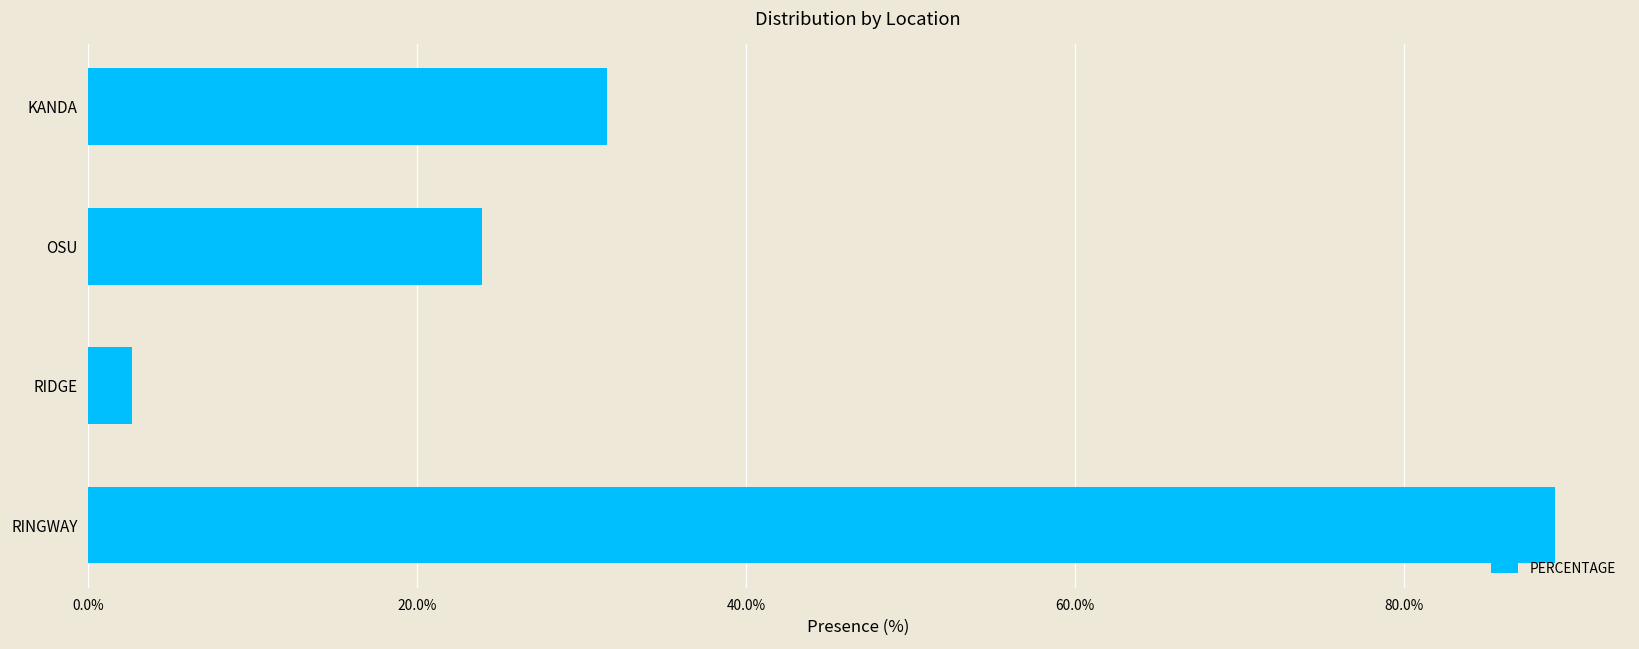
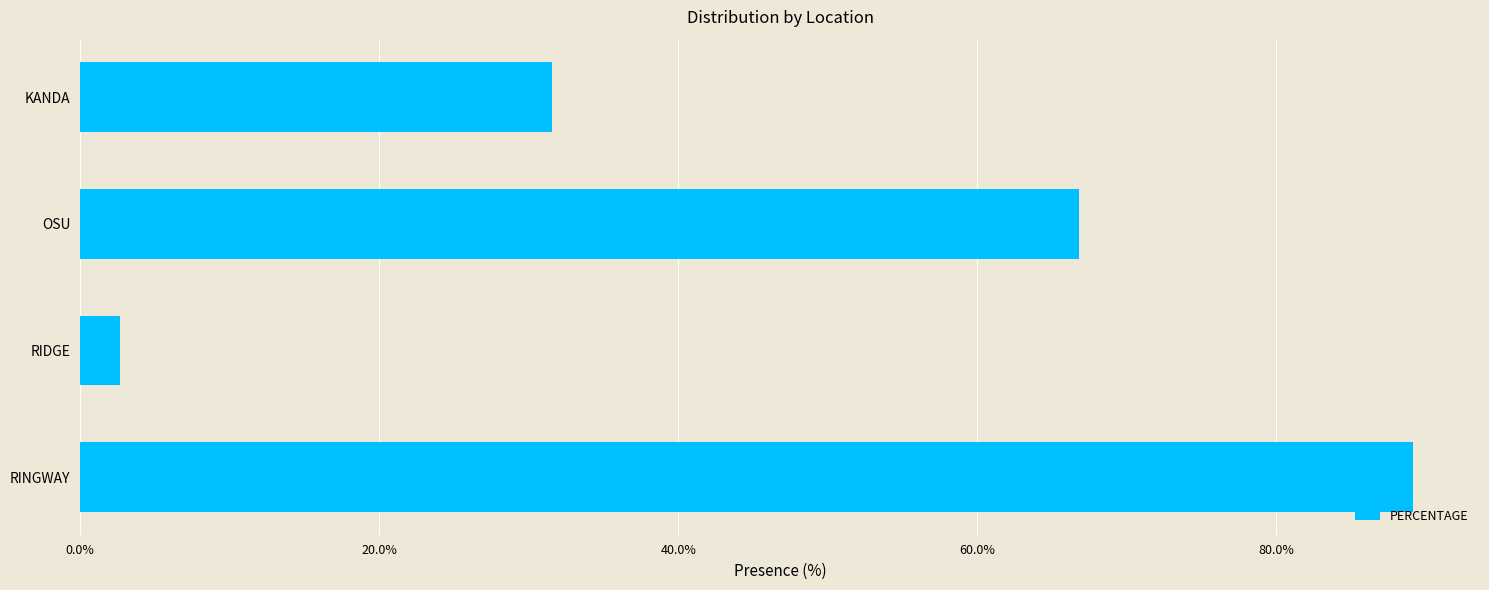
  {
    "KANDA": "31.5%",
-   "OSU": "23.9%",
+   "OSU": "66.8%",
    "RIDGE": "2.7%",
    "RINGWAY": "89.2%"
  }
